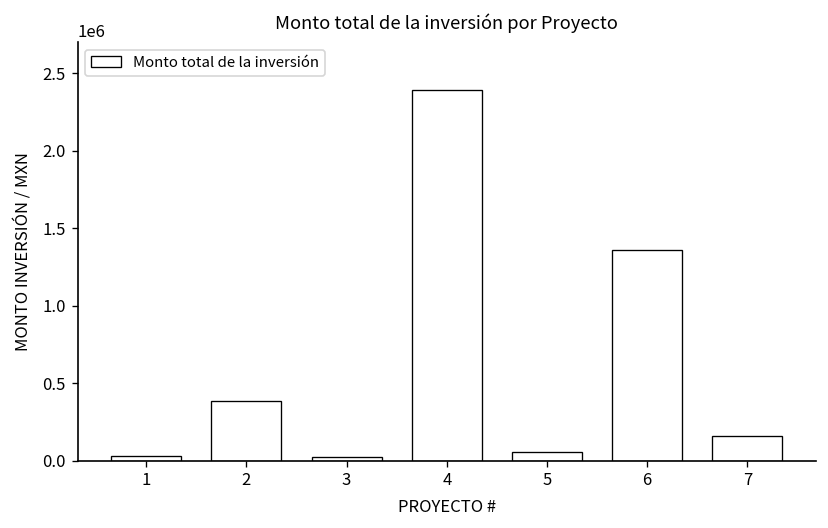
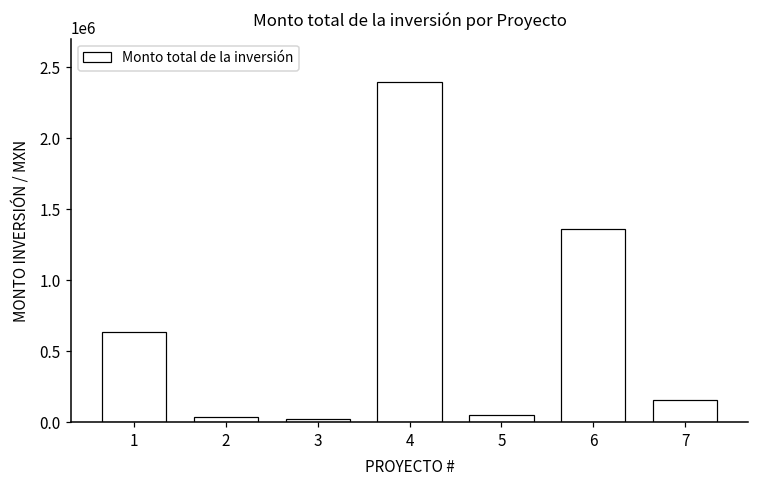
  {
-   "1": 30000,
-   "2": 390000,
+   "1": 640000,
+   "2": 40000,
    "3": 30000,
    "4": 2390000,
    "5": 50000,
    "6": 1360000,
    "7": 160000
  }
